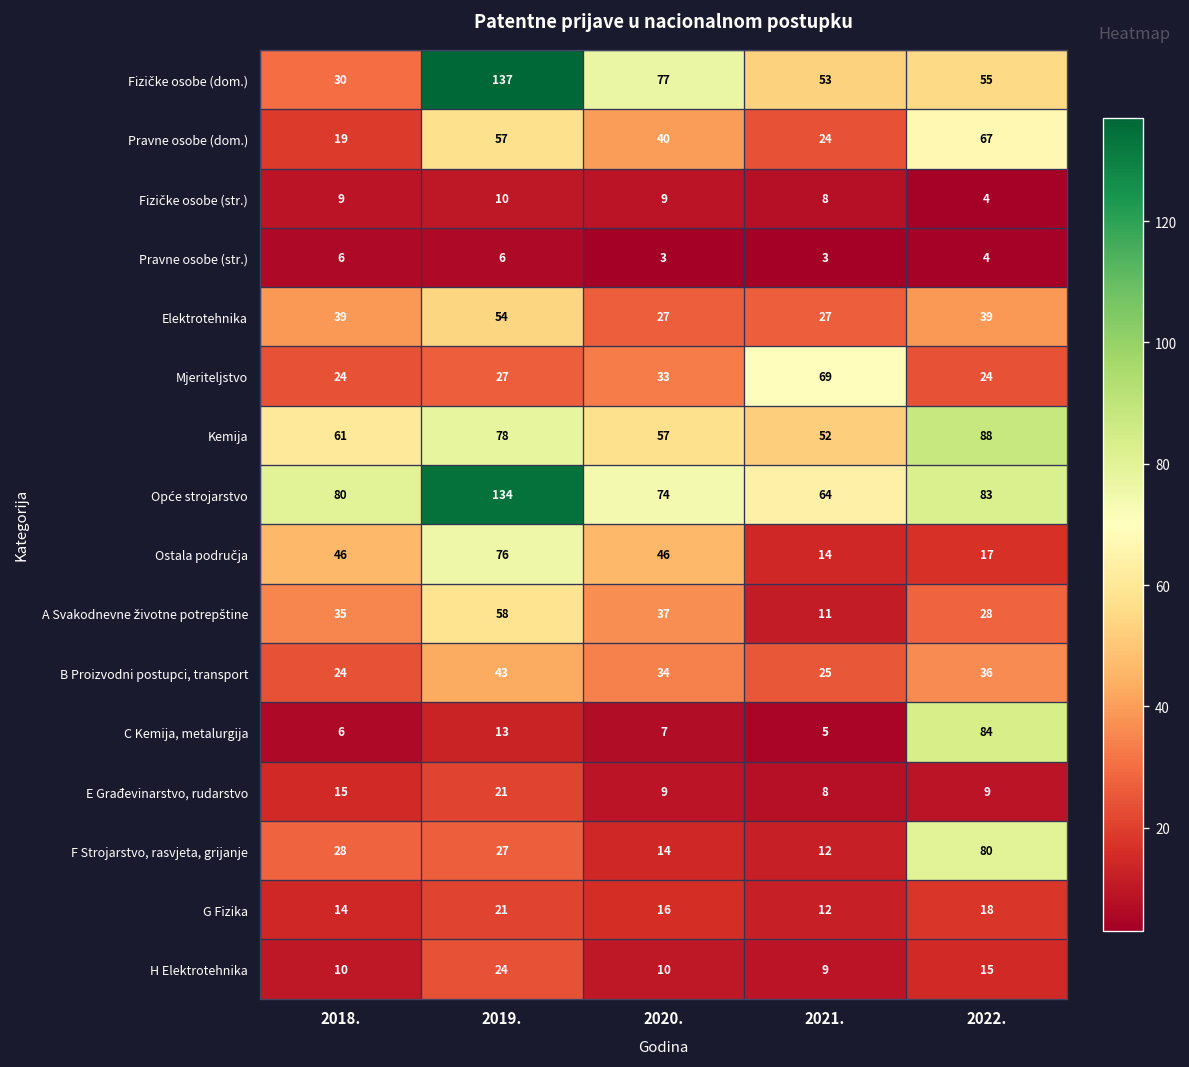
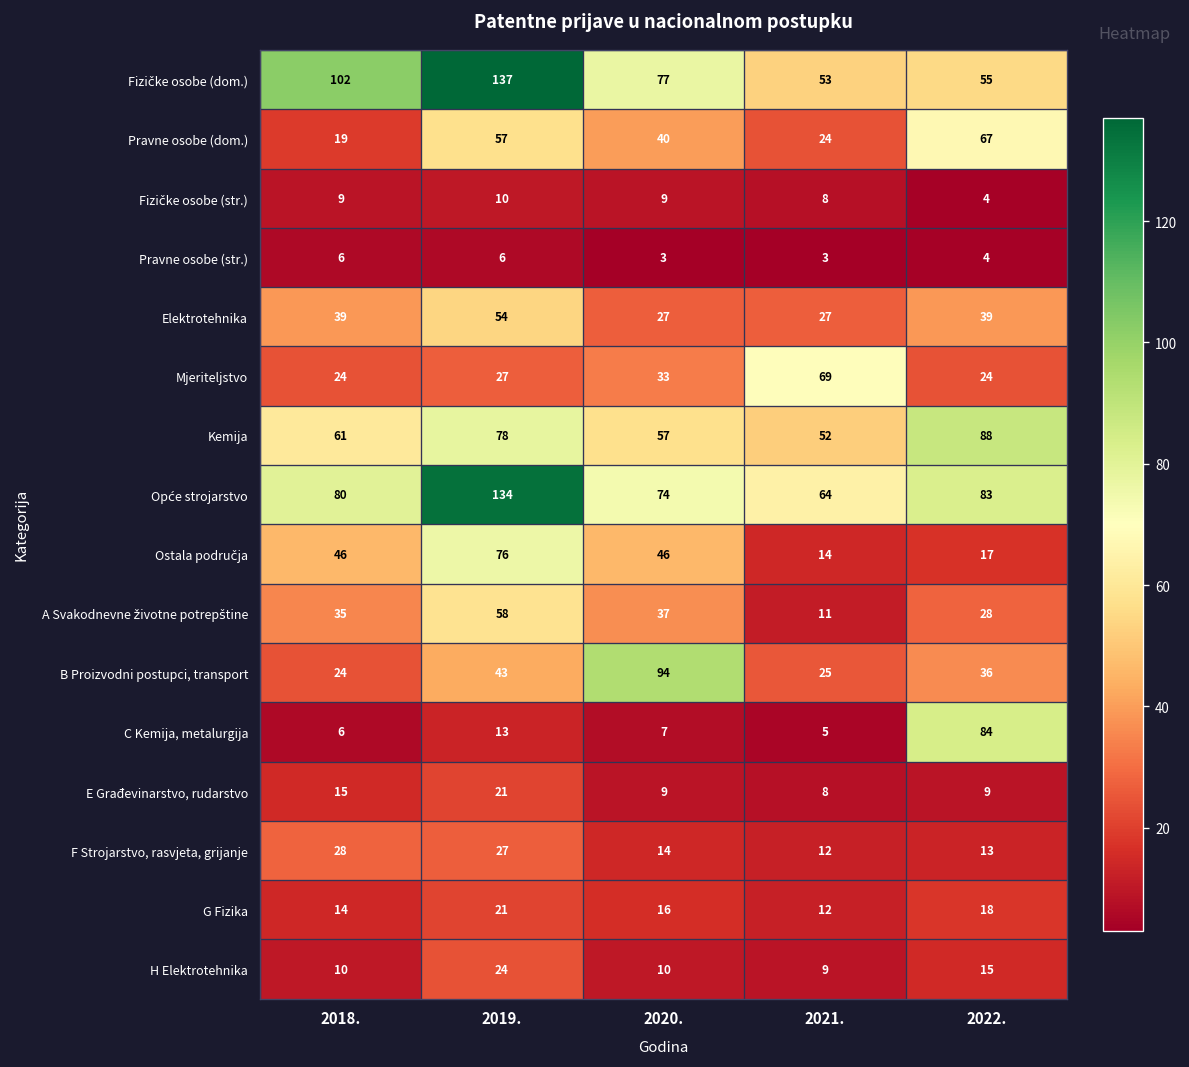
  {
    "Fizičke osobe (dom.)": {
-     "2018.": 30,
+     "2018.": 102,
      "2019.": 137,
      "2020.": 77,
      "2021.": 53,
      "2022.": 55
    },
    "Pravne osobe (dom.)": {
      "2018.": 19,
      "2019.": 57,
      "2020.": 40,
      "2021.": 24,
      "2022.": 67
    },
    "Fizičke osobe (str.)": {
      "2018.": 9,
      "2019.": 10,
      "2020.": 9,
      "2021.": 8,
      "2022.": 4
    },
    "Pravne osobe (str.)": {
      "2018.": 6,
      "2019.": 6,
      "2020.": 3,
      "2021.": 3,
      "2022.": 4
    },
    "Elektrotehnika": {
      "2018.": 39,
      "2019.": 54,
      "2020.": 27,
      "2021.": 27,
      "2022.": 39
    },
    "Mjeriteljstvo": {
      "2018.": 24,
      "2019.": 27,
      "2020.": 33,
      "2021.": 69,
      "2022.": 24
    },
    "Kemija": {
      "2018.": 61,
      "2019.": 78,
      "2020.": 57,
      "2021.": 52,
      "2022.": 88
    },
    "Opće strojarstvo": {
      "2018.": 80,
      "2019.": 134,
      "2020.": 74,
      "2021.": 64,
      "2022.": 83
    },
    "Ostala područja": {
      "2018.": 46,
      "2019.": 76,
      "2020.": 46,
      "2021.": 14,
      "2022.": 17
    },
    "A Svakodnevne životne potrepštine": {
      "2018.": 35,
      "2019.": 58,
      "2020.": 37,
      "2021.": 11,
      "2022.": 28
    },
    "B Proizvodni postupci, transport": {
      "2018.": 24,
      "2019.": 43,
-     "2020.": 34,
+     "2020.": 94,
      "2021.": 25,
      "2022.": 36
    },
    "C Kemija, metalurgija": {
      "2018.": 6,
      "2019.": 13,
      "2020.": 7,
      "2021.": 5,
      "2022.": 84
    },
    "E Građevinarstvo, rudarstvo": {
      "2018.": 15,
      "2019.": 21,
      "2020.": 9,
      "2021.": 8,
      "2022.": 9
    },
    "F Strojarstvo, rasvjeta, grijanje": {
      "2018.": 28,
      "2019.": 27,
      "2020.": 14,
      "2021.": 12,
-     "2022.": 80
+     "2022.": 13
    },
    "G Fizika": {
      "2018.": 14,
      "2019.": 21,
      "2020.": 16,
      "2021.": 12,
      "2022.": 18
    },
    "H Elektrotehnika": {
      "2018.": 10,
      "2019.": 24,
      "2020.": 10,
      "2021.": 9,
      "2022.": 15
    }
  }
